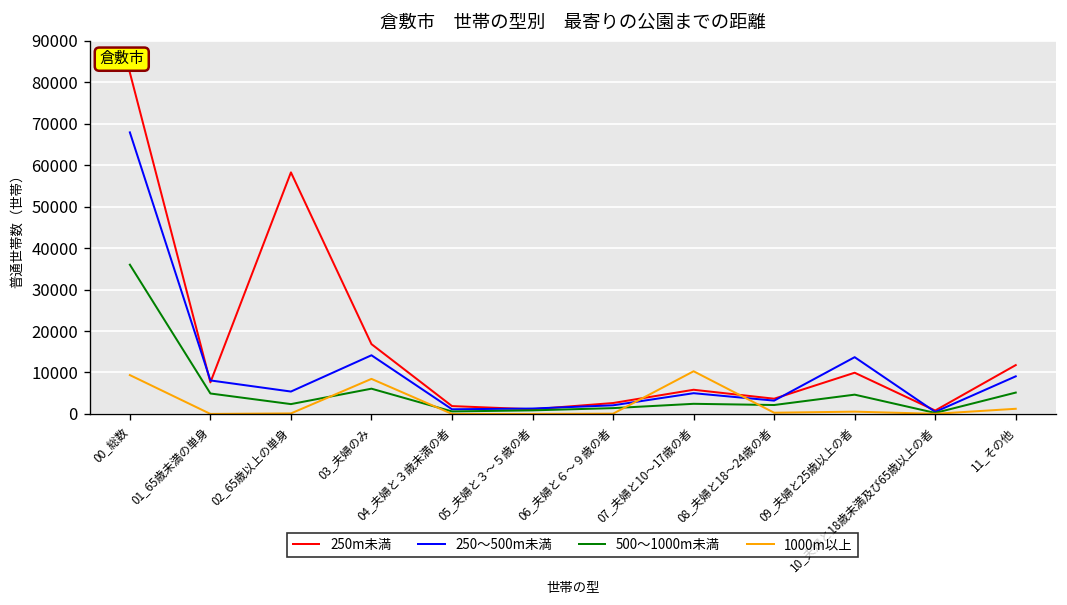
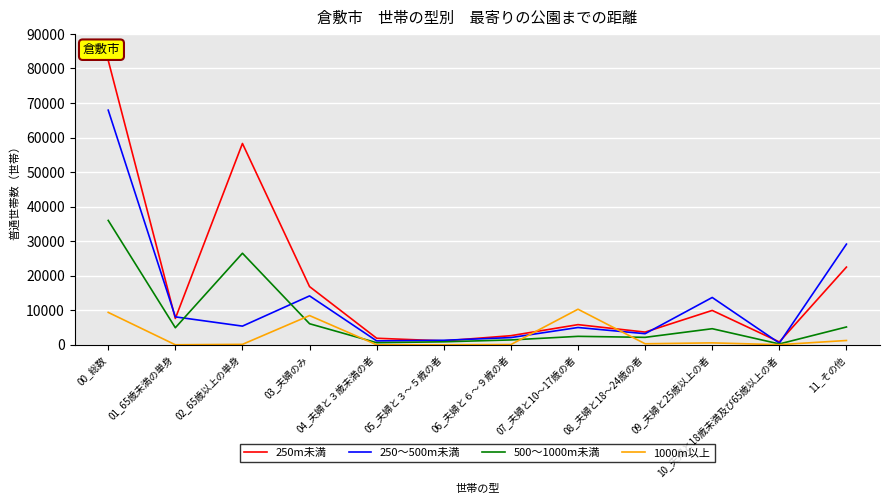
  {
    "250m未満": {
      "00_総数": 82000,
      "02_65歳以上の単身": 58000,
      "03_夫婦のみ": 17000,
      "04_夫婦と３歳未満の者": 2000,
      "07_夫婦と10～17歳の者": 6000,
      "09_夫婦と25歳以上の者": 10000,
-     "11_その他": 12000
+     "11_その他": 22000
    },
    "250～500m未満": {
      "00_総数": 68000,
      "02_65歳以上の単身": 5000,
      "03_夫婦のみ": 14000,
      "07_夫婦と10～17歳の者": 5000,
      "09_夫婦と25歳以上の者": 14000,
-     "11_その他": 9000
+     "11_その他": 29000
    },
    "500～1000m未満": {
      "00_総数": 36000,
      "01_65歳未満の単身": 5000,
-     "02_65歳以上の単身": 2000,
+     "02_65歳以上の単身": 26000,
      "03_夫婦のみ": 6000,
      "07_夫婦と10～17歳の者": 2000,
      "08_夫婦と18～24歳の者": 2000,
      "09_夫婦と25歳以上の者": 5000,
      "11_その他": 5000
    },
    "1000m以上": {
      "00_総数": 9000,
      "01_65歳未満の単身": 0,
      "02_65歳以上の単身": 0,
      "03_夫婦のみ": 8000,
      "05_夫婦と３～５歳の者": 0,
      "06_夫婦と６～９歳の者": 0,
      "07_夫婦と10～17歳の者": 10000,
      "08_夫婦と18～24歳の者": 0,
      "09_夫婦と25歳以上の者": 1000,
      "11_その他": 1000
    }
  }
